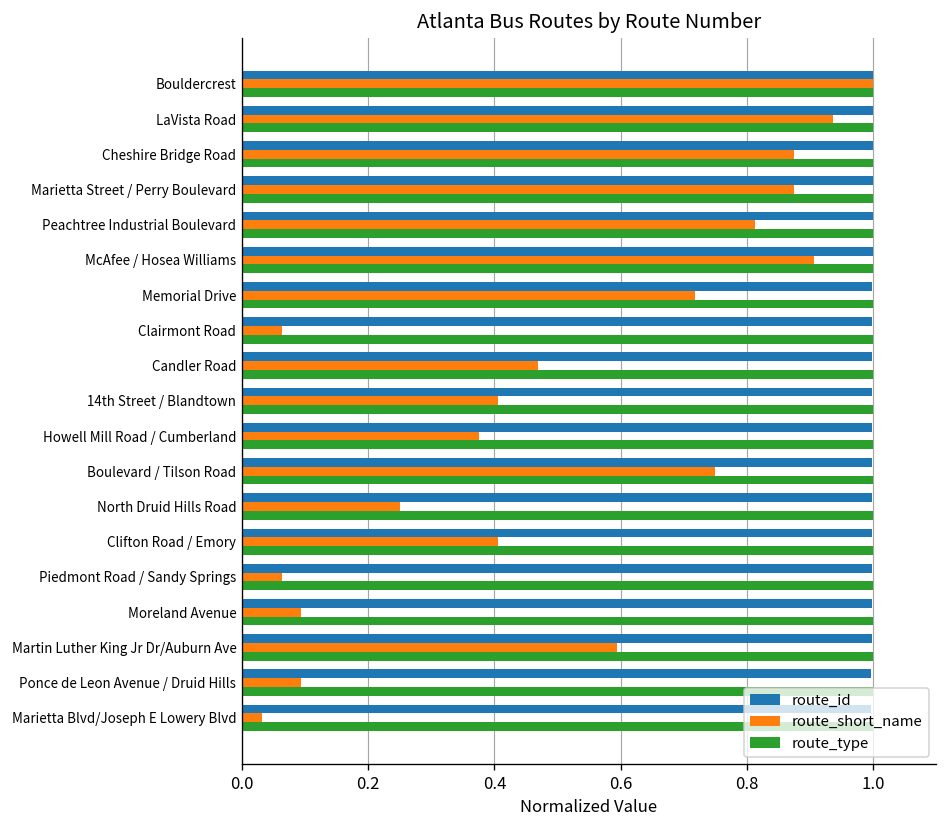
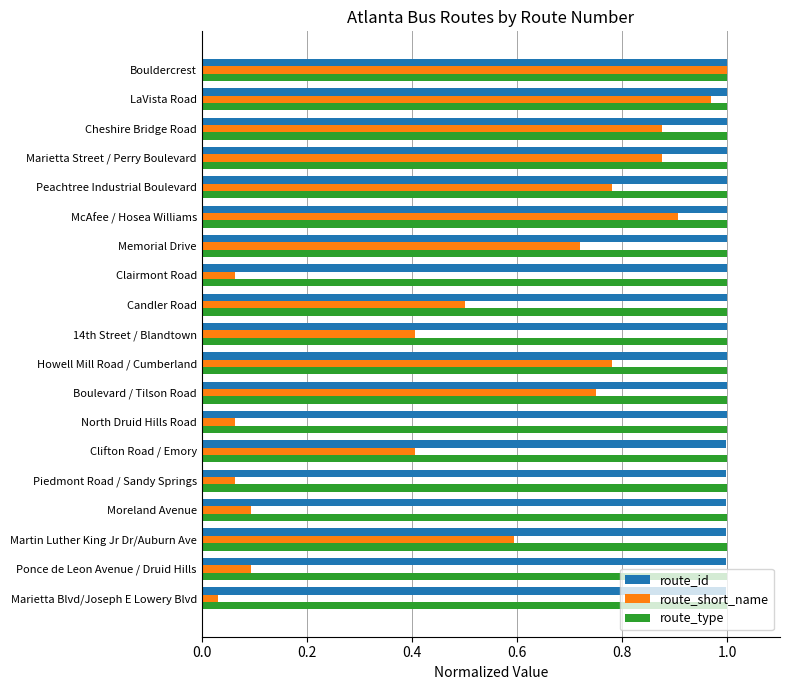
  {
    "route_id": {
      "Bouldercrest": 1.00,
      "LaVista Road": 1.00,
      "Cheshire Bridge Road": 1.00,
      "Marietta Street / Perry Boulevard": 1.00,
      "Peachtree Industrial Boulevard": 1.00,
      "McAfee / Hosea Williams": 1.00,
      "Memorial Drive": 1.00,
      "Clairmont Road": 1.00,
      "Candler Road": 1.00,
      "14th Street / Blandtown": 1.00,
      "Howell Mill Road / Cumberland": 1.00,
      "Boulevard / Tilson Road": 1.00,
      "North Druid Hills Road": 1.00,
      "Clifton Road / Emory": 1.00,
      "Piedmont Road / Sandy Springs": 1.00,
      "Moreland Avenue": 1.00,
      "Martin Luther King Jr Dr/Auburn Ave": 1.00,
      "Ponce de Leon Avenue / Druid Hills": 1.00
    },
    "route_short_name": {
      "Bouldercrest": 1.00,
-     "LaVista Road": 0.94,
+     "LaVista Road": 0.97,
      "Cheshire Bridge Road": 0.88,
      "Marietta Street / Perry Boulevard": 0.88,
-     "Peachtree Industrial Boulevard": 0.81,
+     "Peachtree Industrial Boulevard": 0.78,
      "McAfee / Hosea Williams": 0.91,
      "Memorial Drive": 0.72,
      "Clairmont Road": 0.06,
-     "Candler Road": 0.47,
+     "Candler Road": 0.50,
      "14th Street / Blandtown": 0.41,
-     "Howell Mill Road / Cumberland": 0.38,
+     "Howell Mill Road / Cumberland": 0.78,
      "Boulevard / Tilson Road": 0.75,
-     "North Druid Hills Road": 0.25,
+     "North Druid Hills Road": 0.06,
      "Clifton Road / Emory": 0.41,
      "Piedmont Road / Sandy Springs": 0.06,
      "Moreland Avenue": 0.09,
      "Martin Luther King Jr Dr/Auburn Ave": 0.59,
      "Ponce de Leon Avenue / Druid Hills": 0.09,
      "Marietta Blvd/Joseph E Lowery Blvd": 0.03
    },
    "route_type": {
      "Bouldercrest": 1.00,
      "LaVista Road": 1.00,
      "Cheshire Bridge Road": 1.00,
      "Marietta Street / Perry Boulevard": 1.00,
      "Peachtree Industrial Boulevard": 1.00,
      "McAfee / Hosea Williams": 1.00,
      "Memorial Drive": 1.00,
      "Clairmont Road": 1.00,
      "Candler Road": 1.00,
      "14th Street / Blandtown": 1.00,
      "Howell Mill Road / Cumberland": 1.00,
      "Boulevard / Tilson Road": 1.00,
      "North Druid Hills Road": 1.00,
      "Clifton Road / Emory": 1.00,
      "Piedmont Road / Sandy Springs": 1.00,
      "Moreland Avenue": 1.00,
      "Martin Luther King Jr Dr/Auburn Ave": 1.00
    }
  }
